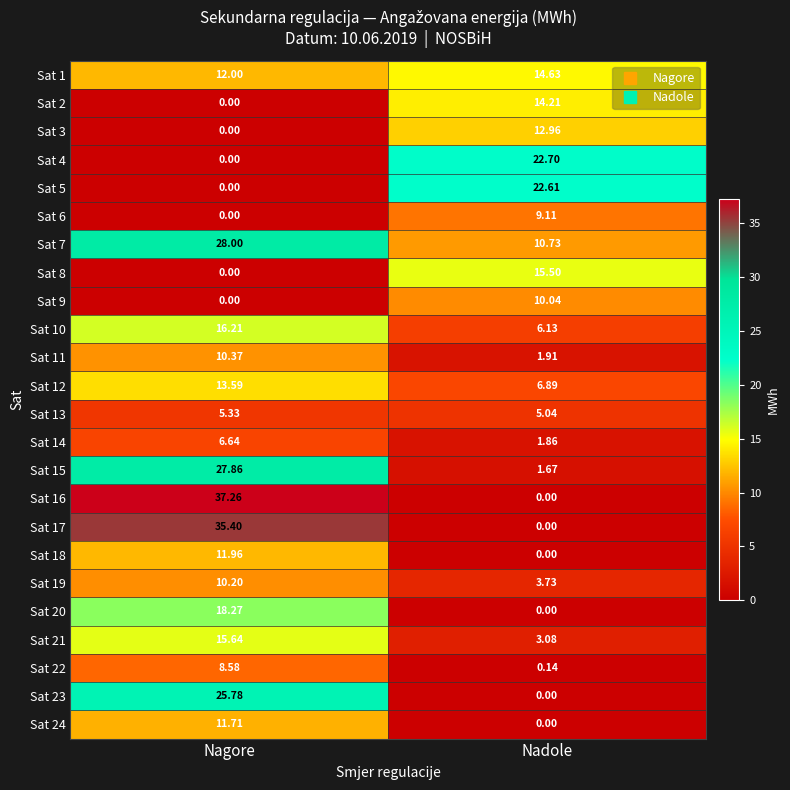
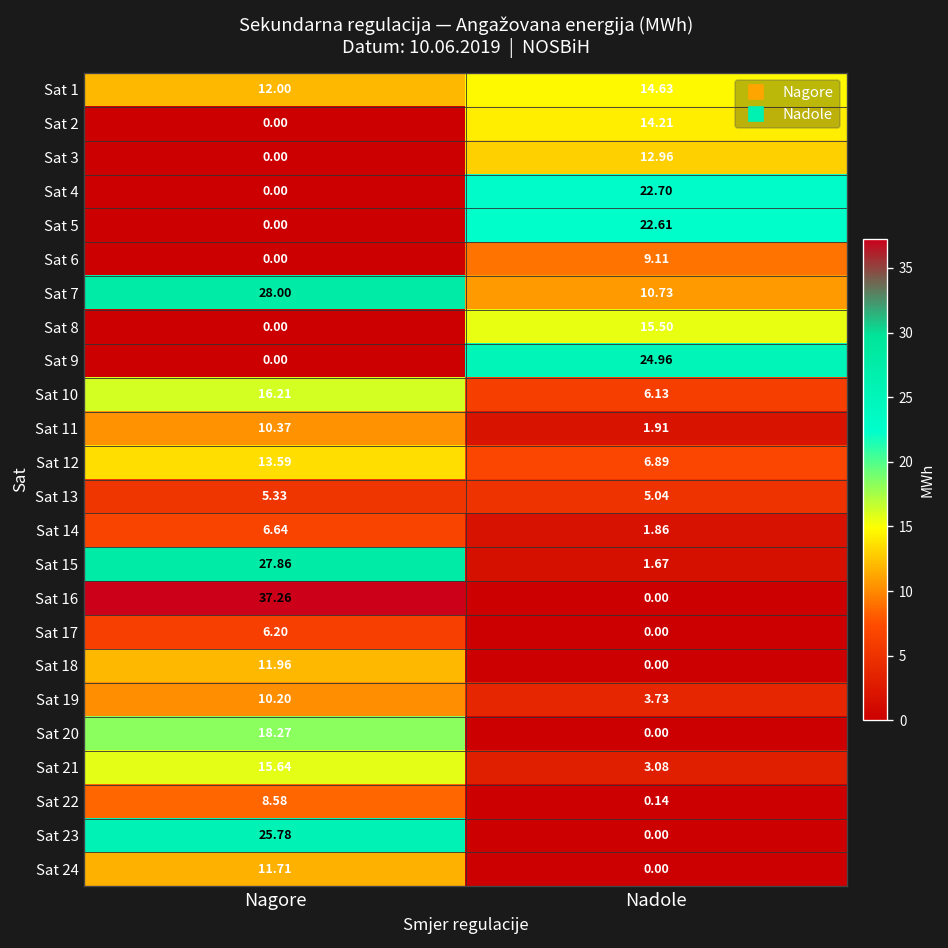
  {
    "Sat 1": {
      "Nagore": 12.00,
      "Nadole": 14.63
    },
    "Sat 2": {
      "Nagore": 0.00,
      "Nadole": 14.21
    },
    "Sat 3": {
      "Nagore": 0.00,
      "Nadole": 12.96
    },
    "Sat 4": {
      "Nagore": 0.00,
      "Nadole": 22.70
    },
    "Sat 5": {
      "Nagore": 0.00,
      "Nadole": 22.61
    },
    "Sat 6": {
      "Nagore": 0.00,
      "Nadole": 9.11
    },
    "Sat 7": {
      "Nagore": 28.00,
      "Nadole": 10.73
    },
    "Sat 8": {
      "Nagore": 0.00,
      "Nadole": 15.50
    },
    "Sat 9": {
      "Nagore": 0.00,
-     "Nadole": 10.04
+     "Nadole": 24.96
    },
    "Sat 10": {
      "Nagore": 16.21,
      "Nadole": 6.13
    },
    "Sat 11": {
      "Nagore": 10.37,
      "Nadole": 1.91
    },
    "Sat 12": {
      "Nagore": 13.59,
      "Nadole": 6.89
    },
    "Sat 13": {
      "Nagore": 5.33,
      "Nadole": 5.04
    },
    "Sat 14": {
      "Nagore": 6.64,
      "Nadole": 1.86
    },
    "Sat 15": {
      "Nagore": 27.86,
      "Nadole": 1.67
    },
    "Sat 16": {
      "Nagore": 37.26,
      "Nadole": 0.00
    },
    "Sat 17": {
-     "Nagore": 35.40,
+     "Nagore": 6.20,
      "Nadole": 0.00
    },
    "Sat 18": {
      "Nagore": 11.96,
      "Nadole": 0.00
    },
    "Sat 19": {
      "Nagore": 10.20,
      "Nadole": 3.73
    },
    "Sat 20": {
      "Nagore": 18.27,
      "Nadole": 0.00
    },
    "Sat 21": {
      "Nagore": 15.64,
      "Nadole": 3.08
    },
    "Sat 22": {
      "Nagore": 8.58,
      "Nadole": 0.14
    },
    "Sat 23": {
      "Nagore": 25.78,
      "Nadole": 0.00
    },
    "Sat 24": {
      "Nagore": 11.71,
      "Nadole": 0.00
    }
  }
